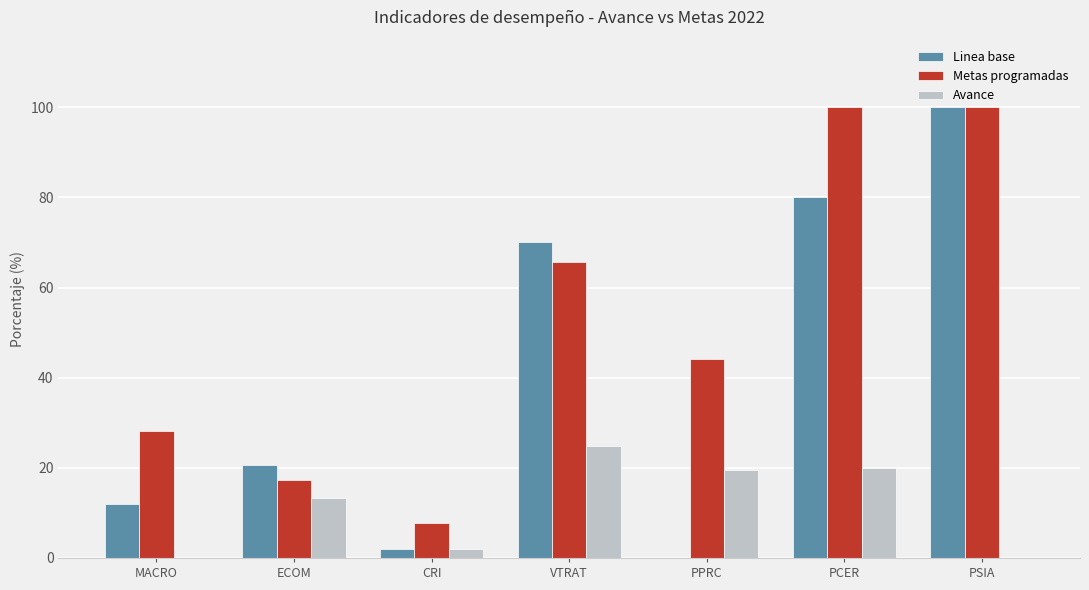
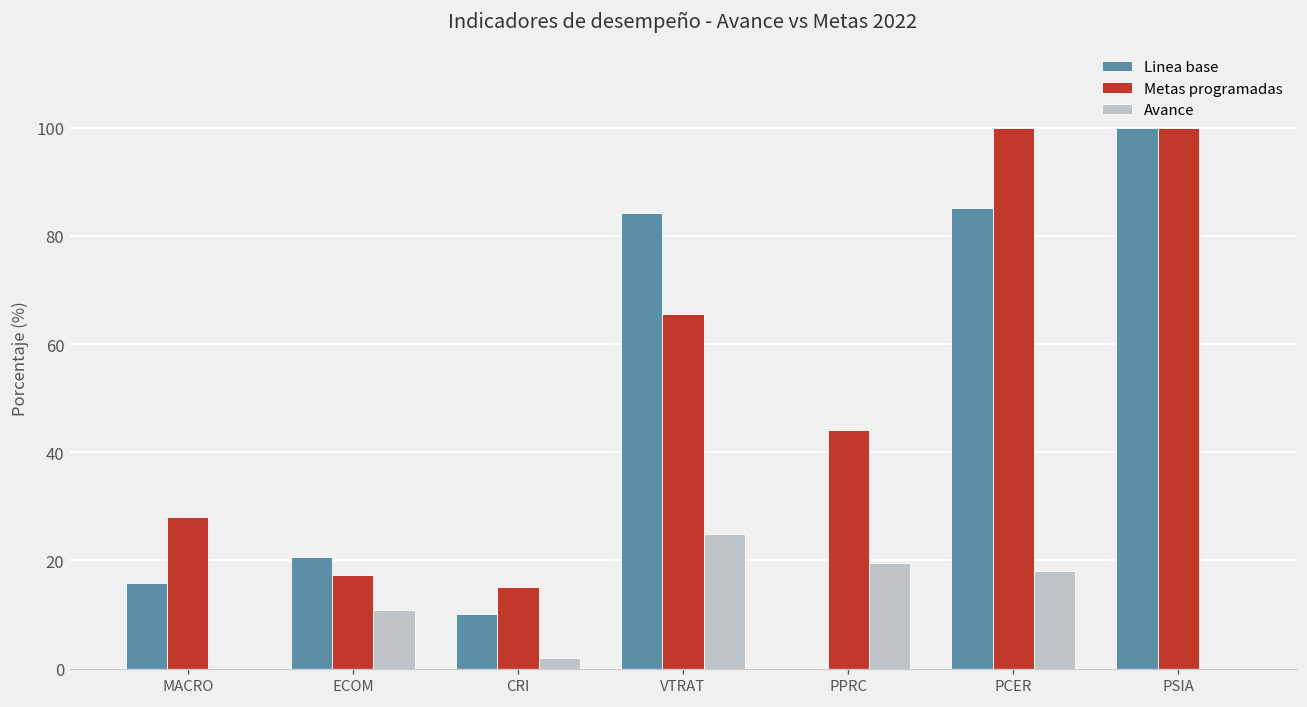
  {
    "Linea base": {
-     "MACRO": 12,
+     "MACRO": 16,
      "ECOM": 21,
-     "CRI": 2,
-     "VTRAT": 70,
+     "CRI": 10,
+     "VTRAT": 84,
      "PPRC": 0,
-     "PCER": 80,
+     "PCER": 85,
      "PSIA": 100
    },
    "Metas programadas": {
      "MACRO": 28,
      "ECOM": 17,
-     "CRI": 8,
+     "CRI": 15,
      "VTRAT": 66,
      "PPRC": 44,
      "PCER": 100,
      "PSIA": 100
    },
    "Avance": {
      "MACRO": 0,
-     "ECOM": 13,
+     "ECOM": 11,
      "CRI": 2,
      "VTRAT": 25,
      "PPRC": 20,
-     "PCER": 20,
+     "PCER": 18,
      "PSIA": 0
    }
  }
